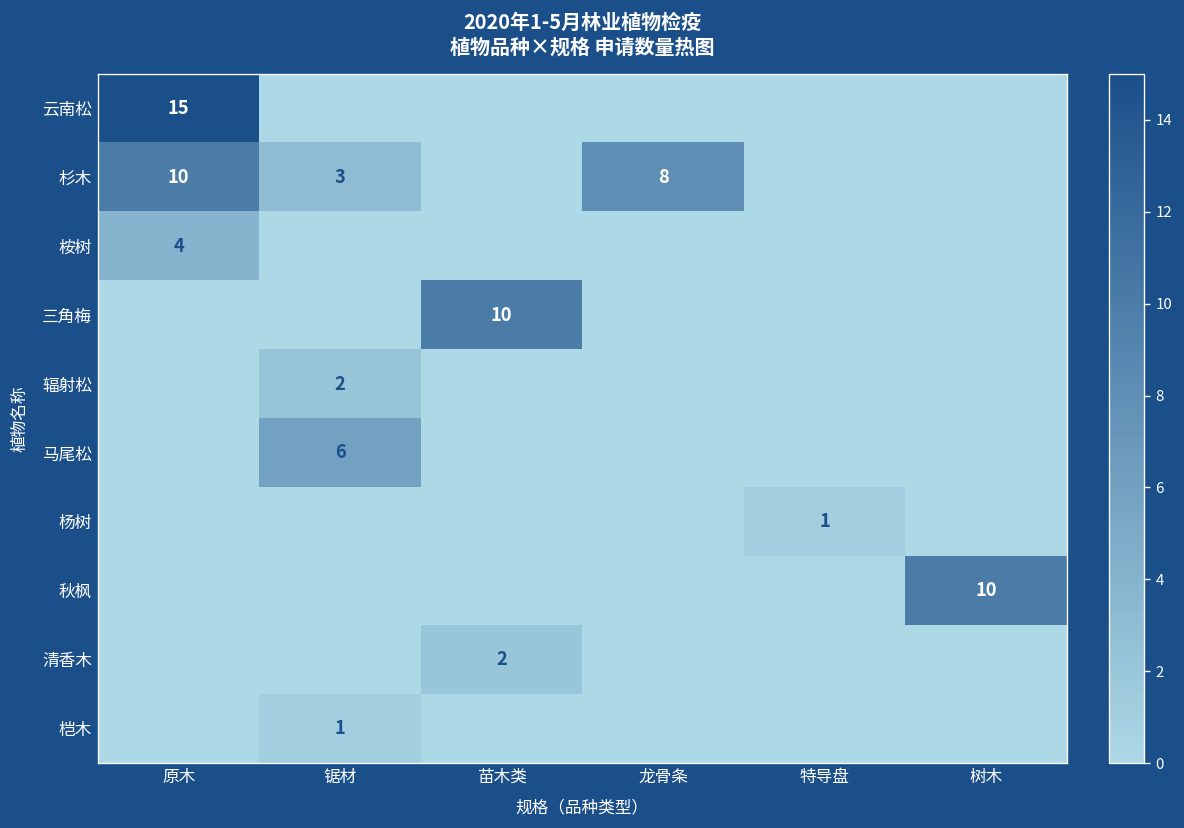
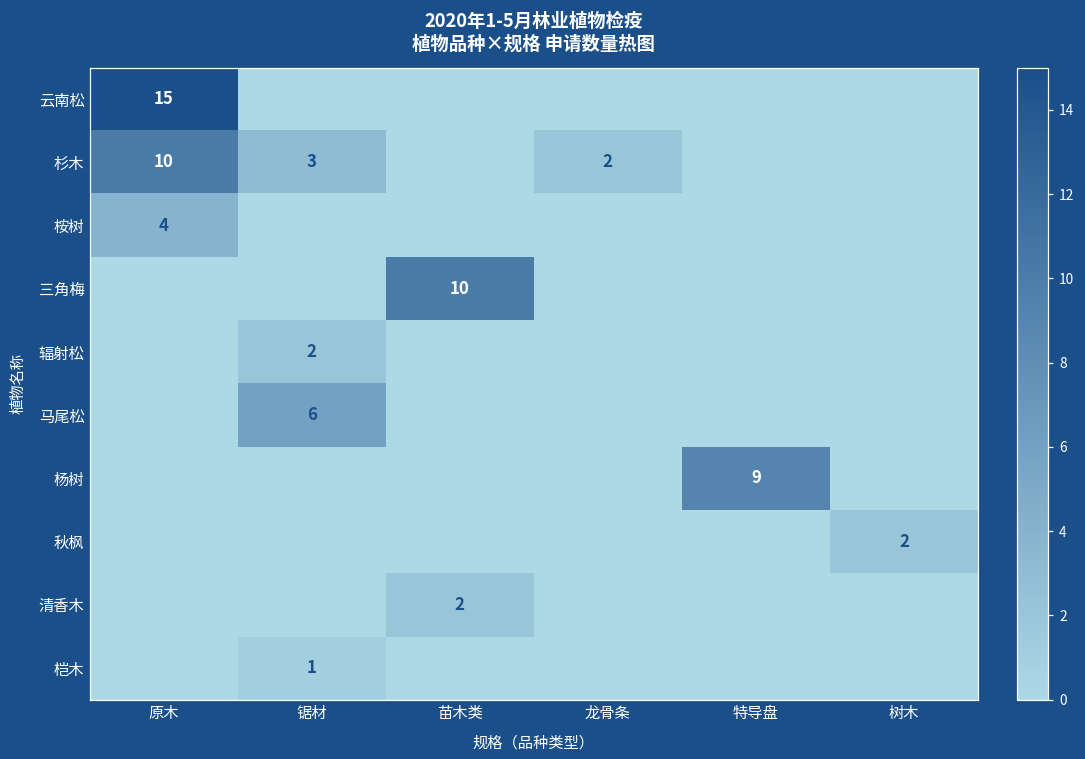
  {
    "云南松": {
      "原木": 15
    },
    "杉木": {
      "原木": 10,
      "锯材": 3,
-     "龙骨条": 8
+     "龙骨条": 2
    },
    "桉树": {
      "原木": 4
    },
    "三角梅": {
      "苗木类": 10
    },
    "辐射松": {
      "锯材": 2
    },
    "马尾松": {
      "锯材": 6
    },
    "杨树": {
-     "特导盘": 1
+     "特导盘": 9
    },
    "秋枫": {
-     "树木": 10
+     "树木": 2
    },
    "清香木": {
      "苗木类": 2
    },
    "桤木": {
      "锯材": 1
    }
  }
